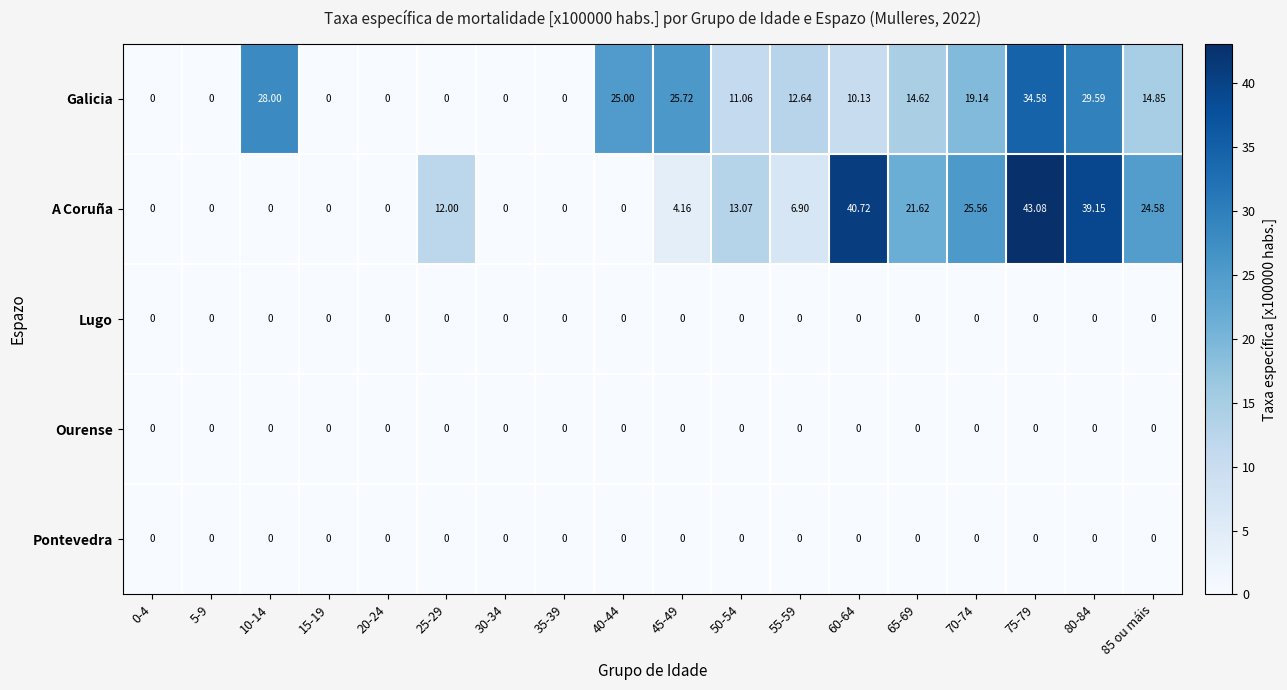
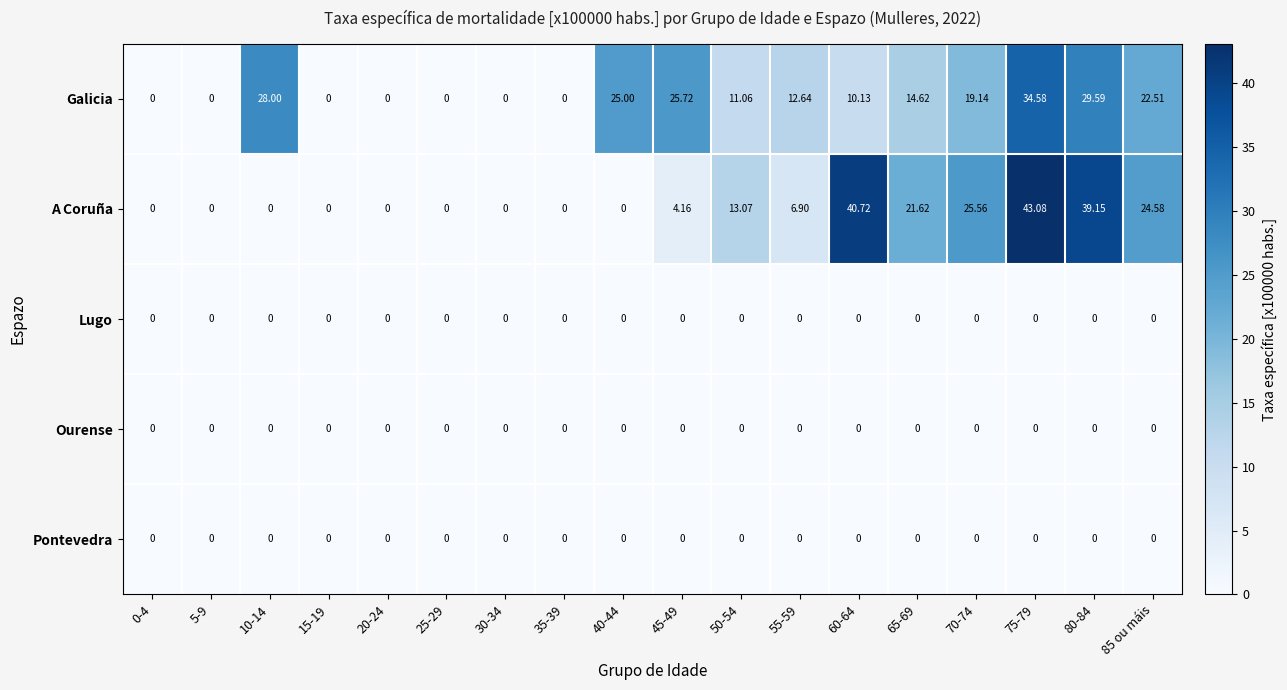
  {
    "Galicia": {
      "0-4": 0,
      "5-9": 0,
      "10-14": 28.00,
      "15-19": 0,
      "20-24": 0,
      "25-29": 0,
      "30-34": 0,
      "35-39": 0,
      "40-44": 25.00,
      "45-49": 25.72,
      "50-54": 11.06,
      "55-59": 12.64,
      "60-64": 10.13,
      "65-69": 14.62,
      "70-74": 19.14,
      "75-79": 34.58,
      "80-84": 29.59,
-     "85 ou máis": 14.85
+     "85 ou máis": 22.51
    },
    "A Coruña": {
      "0-4": 0,
      "5-9": 0,
      "10-14": 0,
      "15-19": 0,
      "20-24": 0,
-     "25-29": 12.00,
+     "25-29": 0,
      "30-34": 0,
      "35-39": 0,
      "40-44": 0,
      "45-49": 4.16,
      "50-54": 13.07,
      "55-59": 6.90,
      "60-64": 40.72,
      "65-69": 21.62,
      "70-74": 25.56,
      "75-79": 43.08,
      "80-84": 39.15,
      "85 ou máis": 24.58
    },
    "Lugo": {
      "0-4": 0,
      "5-9": 0,
      "10-14": 0,
      "15-19": 0,
      "20-24": 0,
      "25-29": 0,
      "30-34": 0,
      "35-39": 0,
      "40-44": 0,
      "45-49": 0,
      "50-54": 0,
      "55-59": 0,
      "60-64": 0,
      "65-69": 0,
      "70-74": 0,
      "75-79": 0,
      "80-84": 0,
      "85 ou máis": 0
    },
    "Ourense": {
      "0-4": 0,
      "5-9": 0,
      "10-14": 0,
      "15-19": 0,
      "20-24": 0,
      "25-29": 0,
      "30-34": 0,
      "35-39": 0,
      "40-44": 0,
      "45-49": 0,
      "50-54": 0,
      "55-59": 0,
      "60-64": 0,
      "65-69": 0,
      "70-74": 0,
      "75-79": 0,
      "80-84": 0,
      "85 ou máis": 0
    },
    "Pontevedra": {
      "0-4": 0,
      "5-9": 0,
      "10-14": 0,
      "15-19": 0,
      "20-24": 0,
      "25-29": 0,
      "30-34": 0,
      "35-39": 0,
      "40-44": 0,
      "45-49": 0,
      "50-54": 0,
      "55-59": 0,
      "60-64": 0,
      "65-69": 0,
      "70-74": 0,
      "75-79": 0,
      "80-84": 0,
      "85 ou máis": 0
    }
  }
